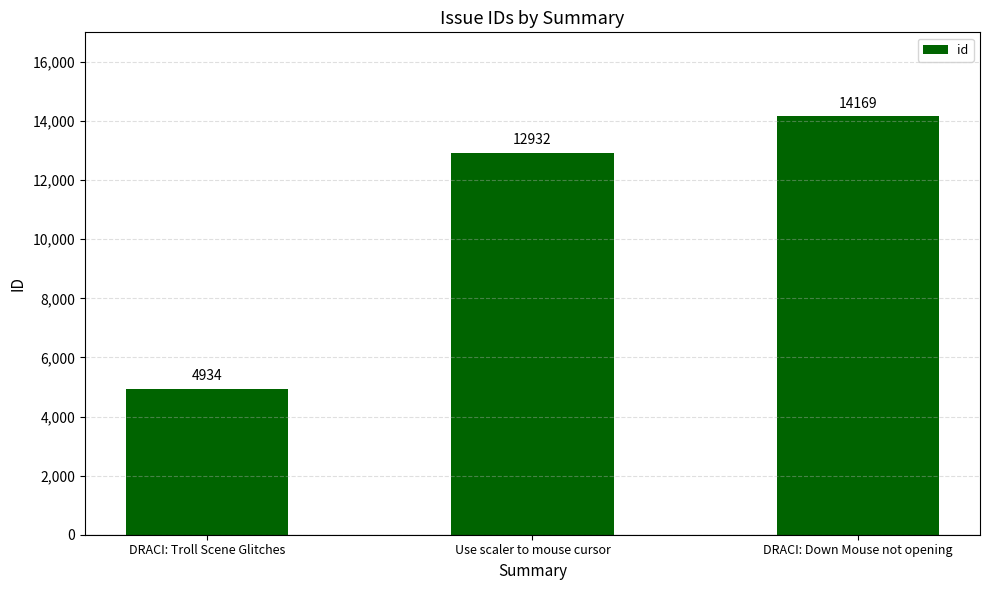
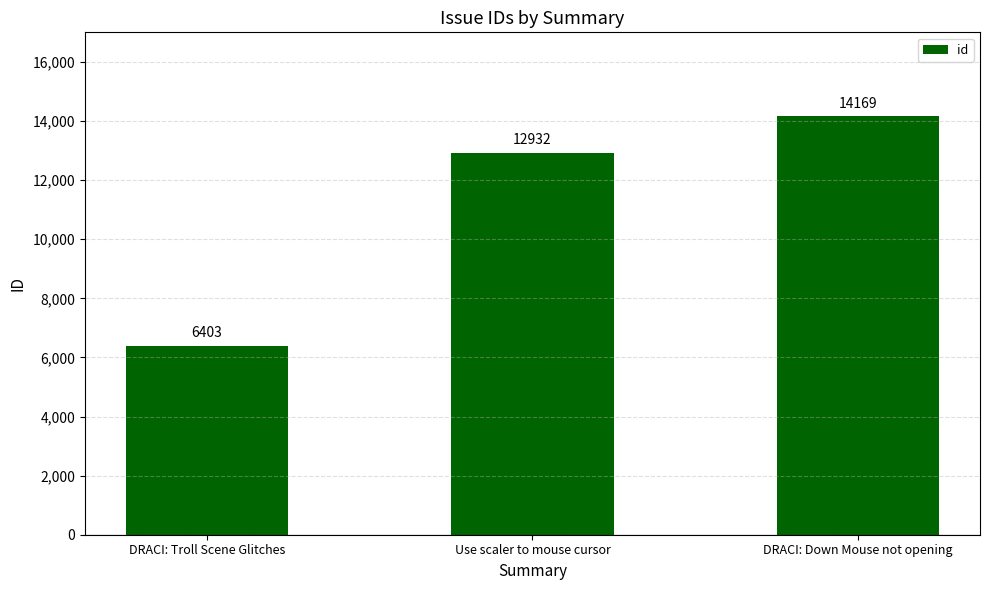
  {
-   "DRACI: Troll Scene Glitches": 4934,
+   "DRACI: Troll Scene Glitches": 6403,
    "Use scaler to mouse cursor": 12932,
    "DRACI: Down Mouse not opening": 14169
  }
